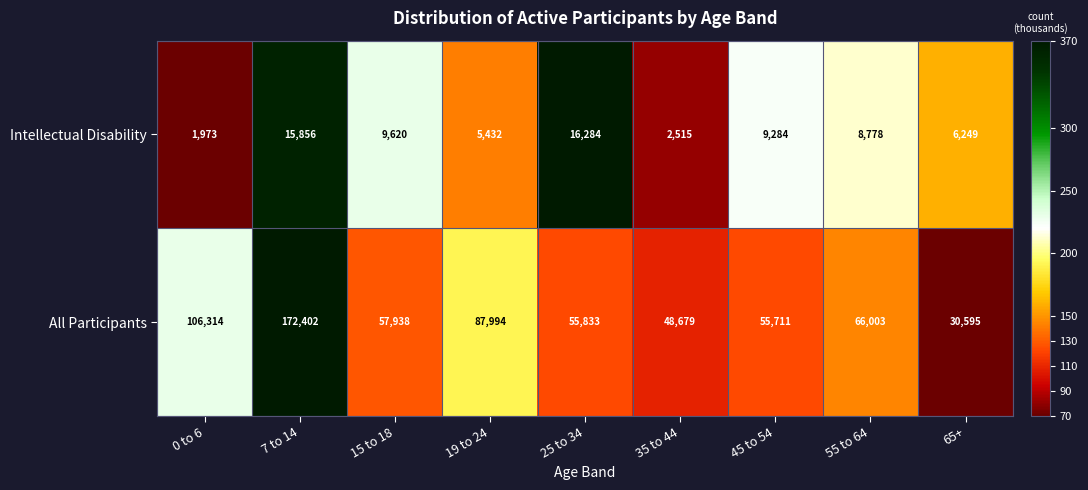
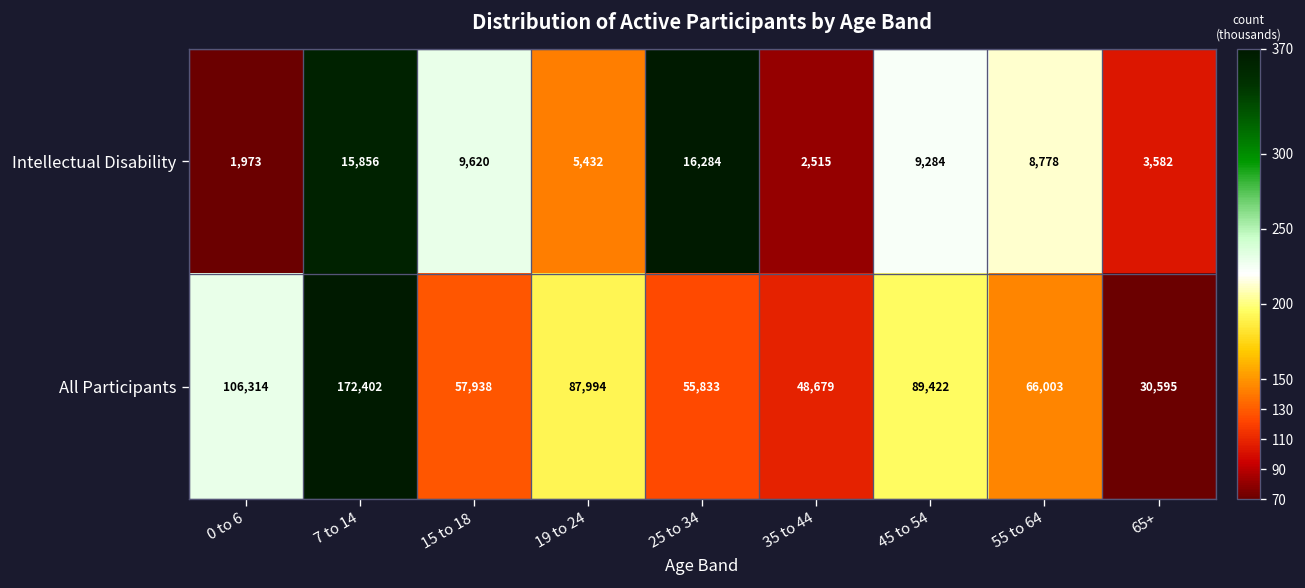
  {
    "Intellectual Disability": {
      "0 to 6": "1,973",
      "7 to 14": "15,856",
      "15 to 18": "9,620",
      "19 to 24": "5,432",
      "25 to 34": "16,284",
      "35 to 44": "2,515",
      "45 to 54": "9,284",
      "55 to 64": "8,778",
-     "65+": "6,249"
+     "65+": "3,582"
    },
    "All Participants": {
      "0 to 6": "106,314",
      "7 to 14": "172,402",
      "15 to 18": "57,938",
      "19 to 24": "87,994",
      "25 to 34": "55,833",
      "35 to 44": "48,679",
-     "45 to 54": "55,711",
+     "45 to 54": "89,422",
      "55 to 64": "66,003",
      "65+": "30,595"
    }
  }
